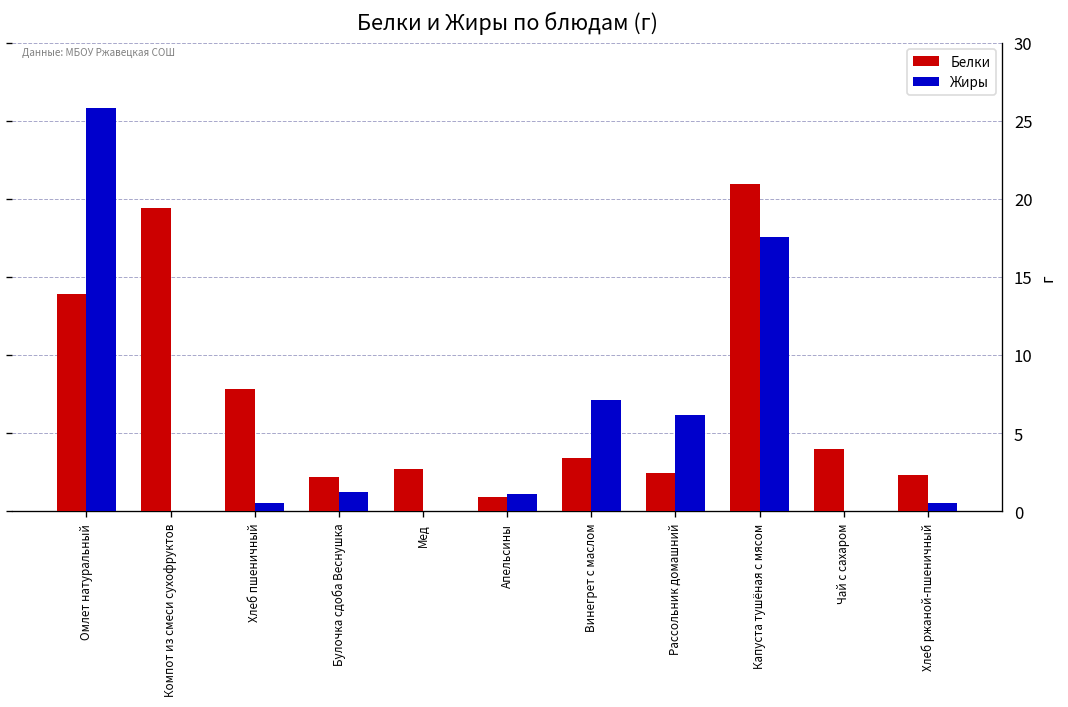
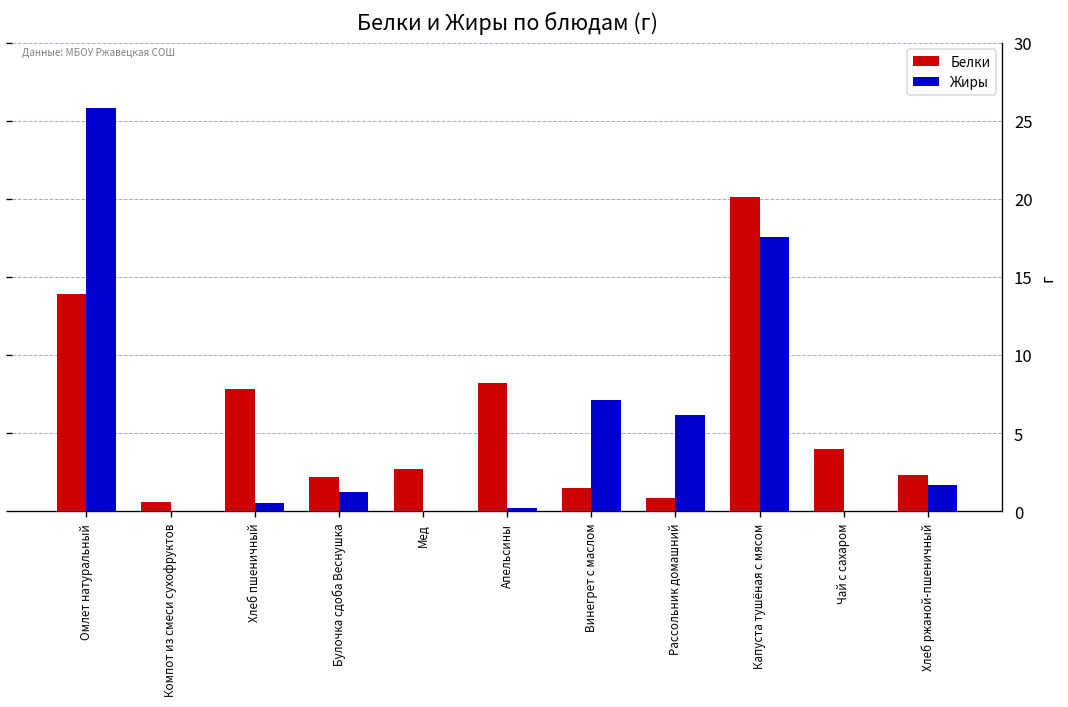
  {
    "Белки": {
      "Омлет натуральный": 13.9,
-     "Компот из смеси сухофруктов": 19.4,
+     "Компот из смеси сухофруктов": 0.6,
      "Хлеб пшеничный": 7.8,
      "Булочка сдоба Веснушка": 2.2,
      "Мед": 2.7,
-     "Апельсины": 0.9,
-     "Винегрет с маслом": 3.4,
-     "Рассольник домашний": 2.5,
-     "Капуста тушёная с мясом": 21.0,
+     "Апельсины": 8.2,
+     "Винегрет с маслом": 1.5,
+     "Рассольник домашний": 0.9,
+     "Капуста тушёная с мясом": 20.1,
      "Чай с сахаром": 4.0,
      "Хлеб ржаной-пшеничный": 2.3
    },
    "Жиры": {
      "Омлет натуральный": 25.8,
      "Компот из смеси сухофруктов": 0.0,
      "Хлеб пшеничный": 0.5,
      "Булочка сдоба Веснушка": 1.2,
      "Мед": 0.0,
-     "Апельсины": 1.1,
+     "Апельсины": 0.2,
      "Винегрет с маслом": 7.1,
      "Рассольник домашний": 6.1,
      "Капуста тушёная с мясом": 17.6,
      "Чай с сахаром": 0.0,
-     "Хлеб ржаной-пшеничный": 0.5
+     "Хлеб ржаной-пшеничный": 1.7
    }
  }
